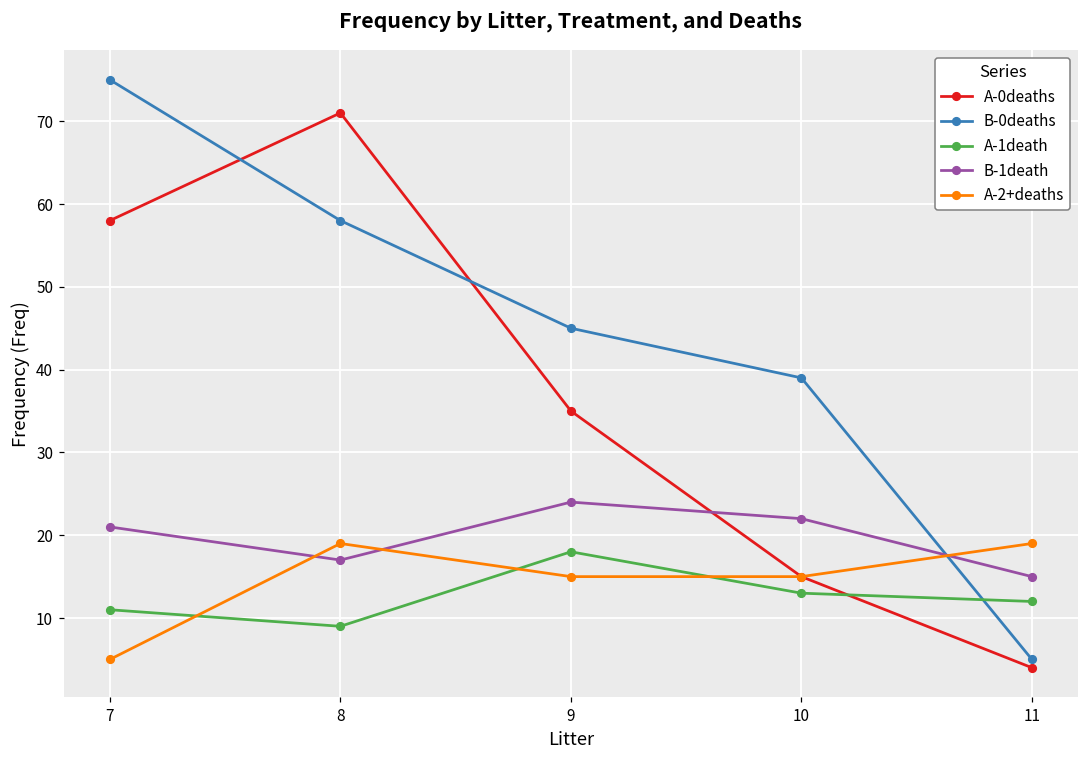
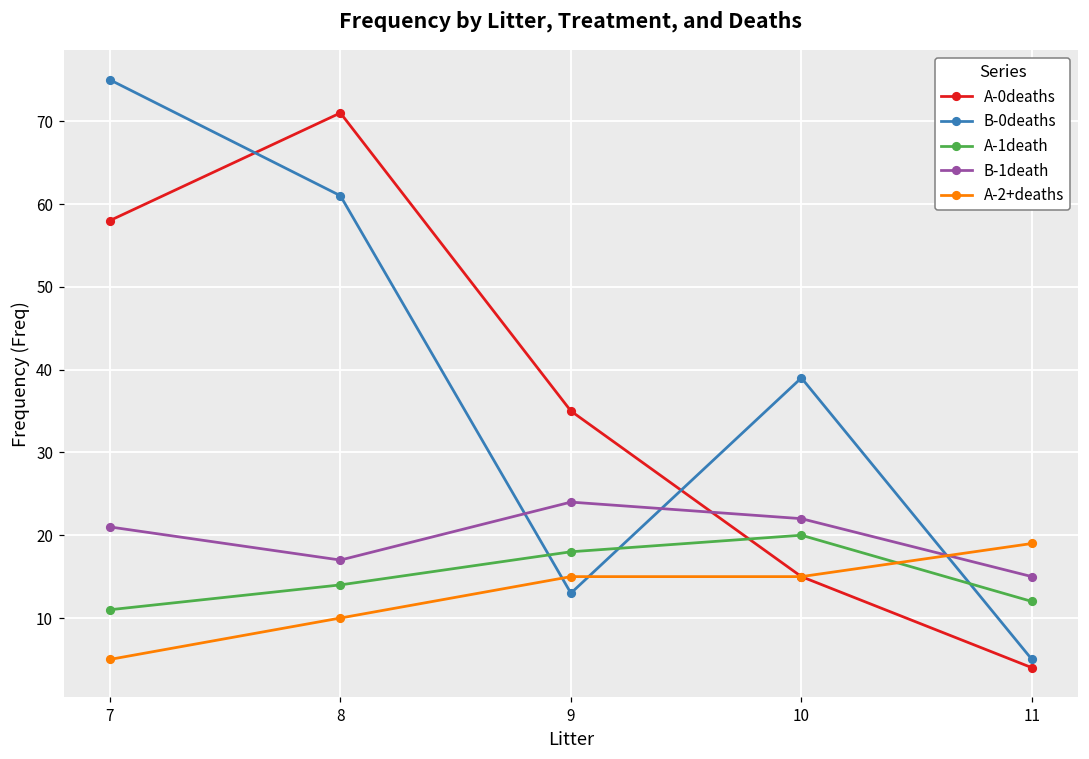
  {
    "A-0deaths": {
      "7": 58,
      "8": 71,
      "9": 35,
      "11": 4
    },
    "B-0deaths": {
      "7": 75,
-     "8": 58,
-     "9": 45,
+     "8": 61,
+     "9": 13,
      "10": 39,
      "11": 5
    },
    "A-1death": {
      "7": 11,
-     "8": 9,
+     "8": 14,
      "9": 18,
-     "10": 13,
+     "10": 20,
      "11": 12
    },
    "B-1death": {
      "7": 21,
      "8": 17,
      "9": 24,
      "10": 22,
      "11": 15
    },
    "A-2+deaths": {
      "7": 5,
-     "8": 19,
+     "8": 10,
      "9": 15,
      "11": 19
    }
  }
